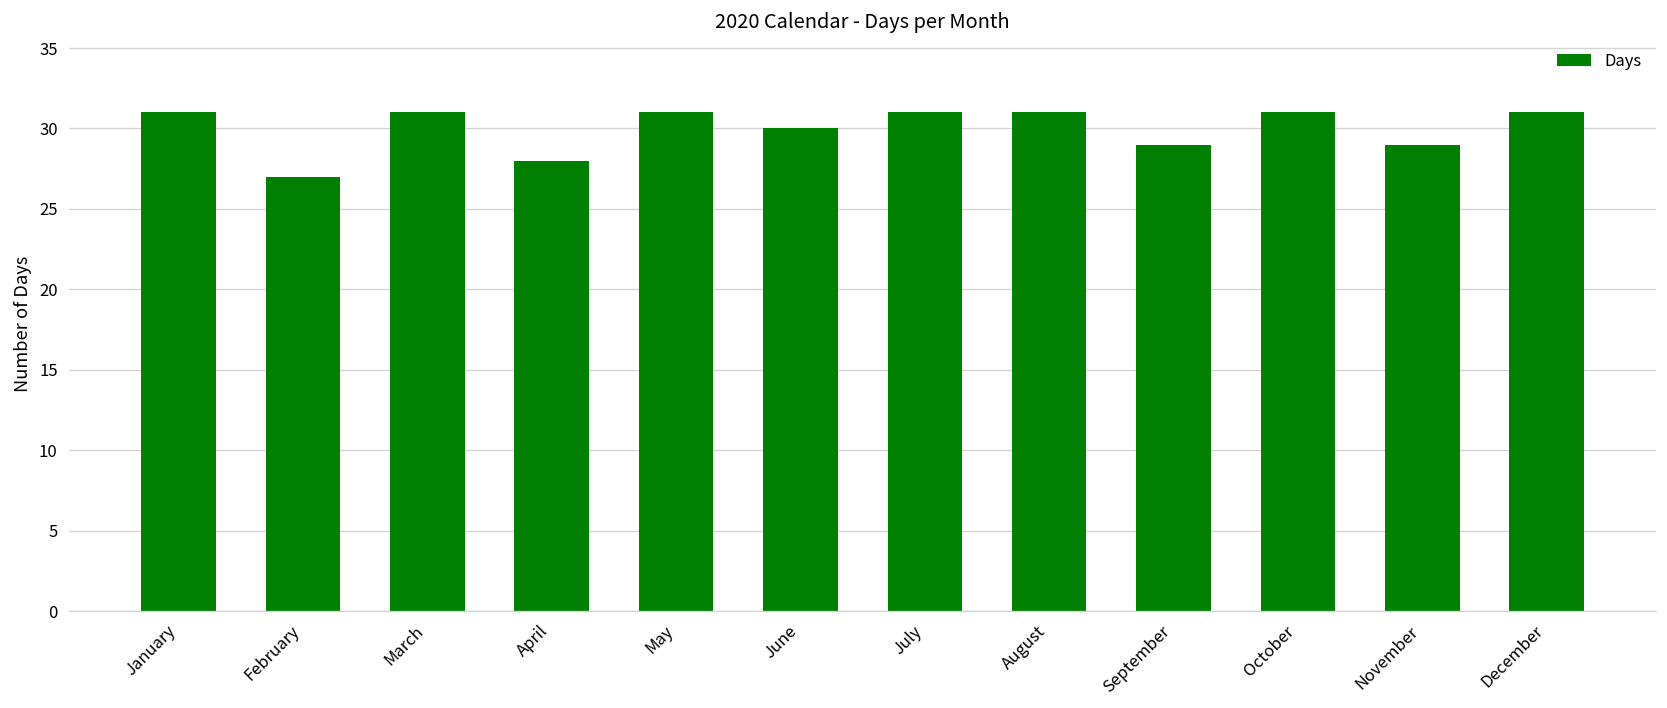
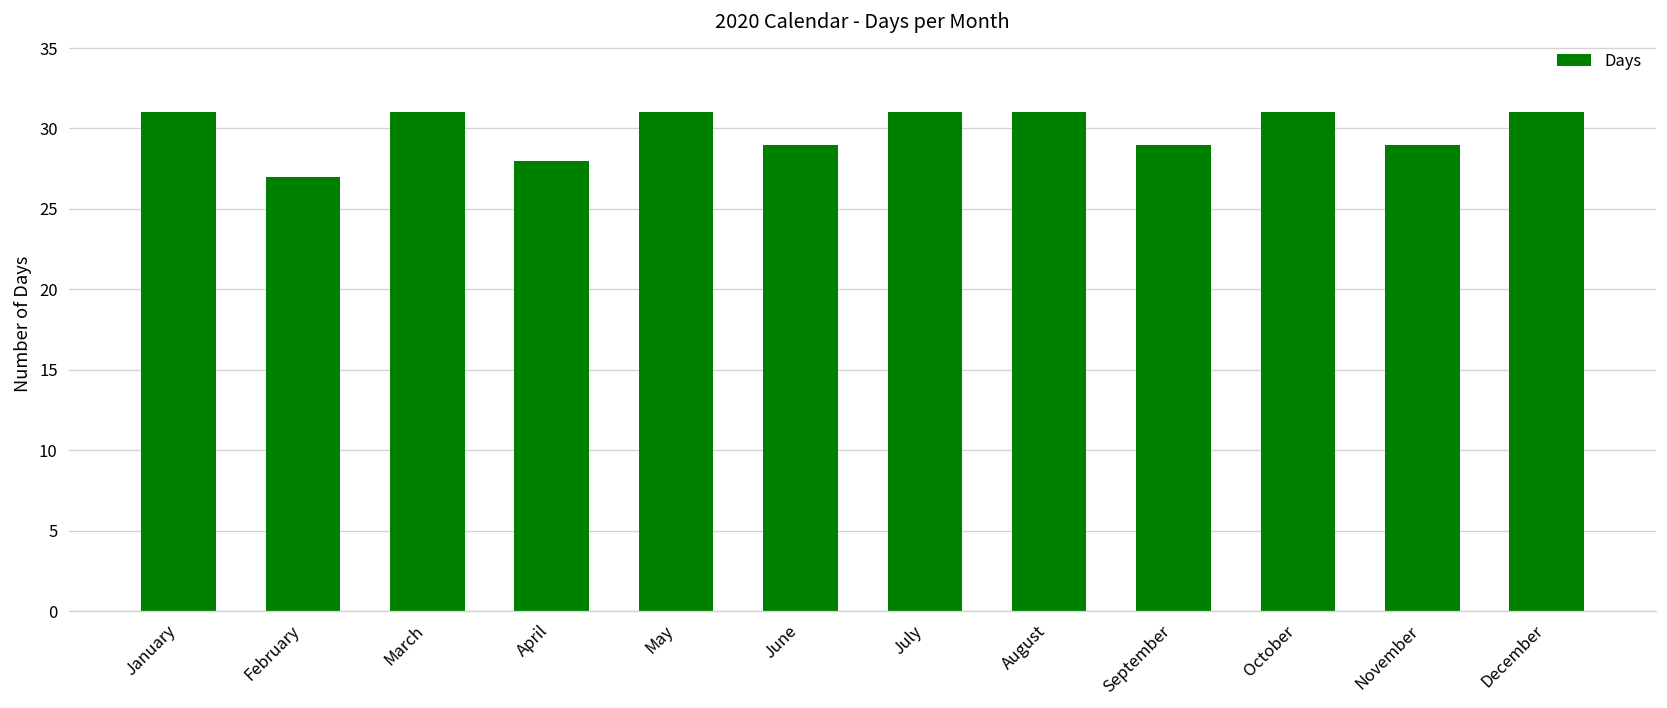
  {
    "January": 31,
    "February": 27,
    "March": 31,
    "April": 28,
    "May": 31,
-   "June": 30,
+   "June": 29,
    "July": 31,
    "August": 31,
    "September": 29,
    "October": 31,
    "November": 29,
    "December": 31
  }
